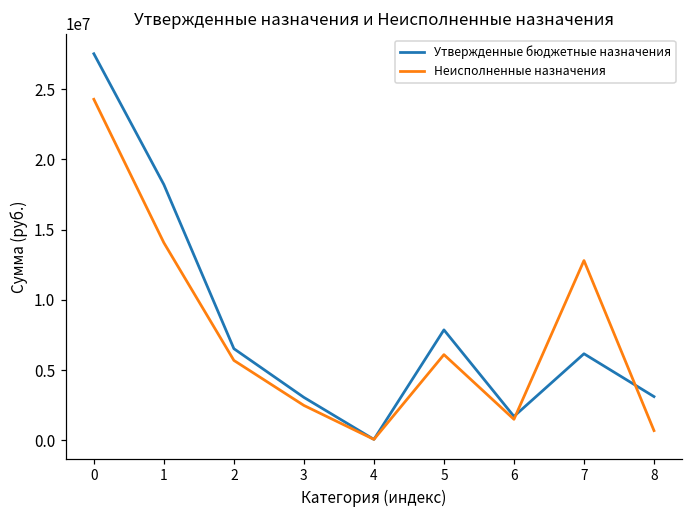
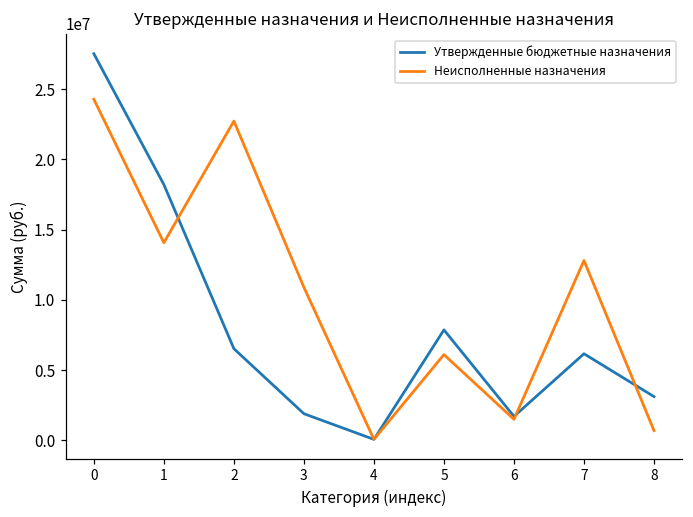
  {
    "Утвержденные бюджетные назначения": {
      "0": 27500000,
      "1": 18200000,
      "2": 6500000,
-     "3": 3100000,
+     "3": 1900000,
      "5": 7900000,
      "6": 1700000,
      "7": 6200000,
      "8": 3100000
    },
    "Неисполненные назначения": {
      "0": 24300000,
      "1": 14100000,
-     "2": 5700000,
-     "3": 2500000,
+     "2": 22700000,
+     "3": 10900000,
      "5": 6100000,
      "6": 1500000,
      "7": 12800000,
      "8": 700000
    }
  }
